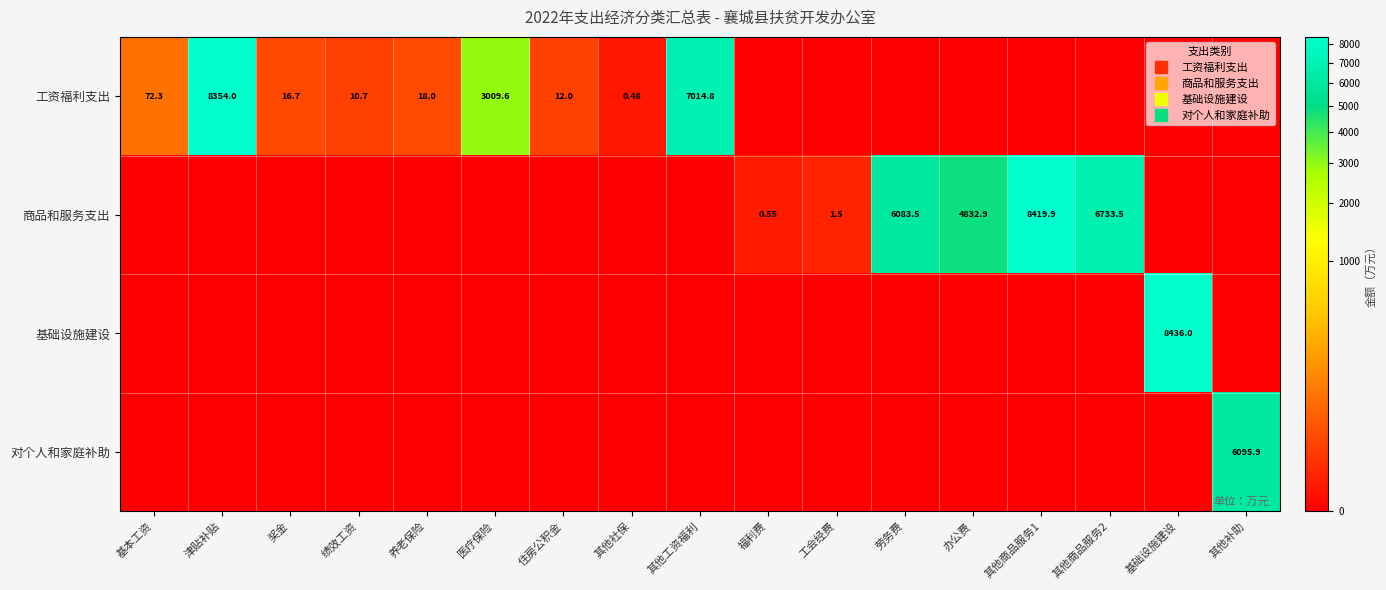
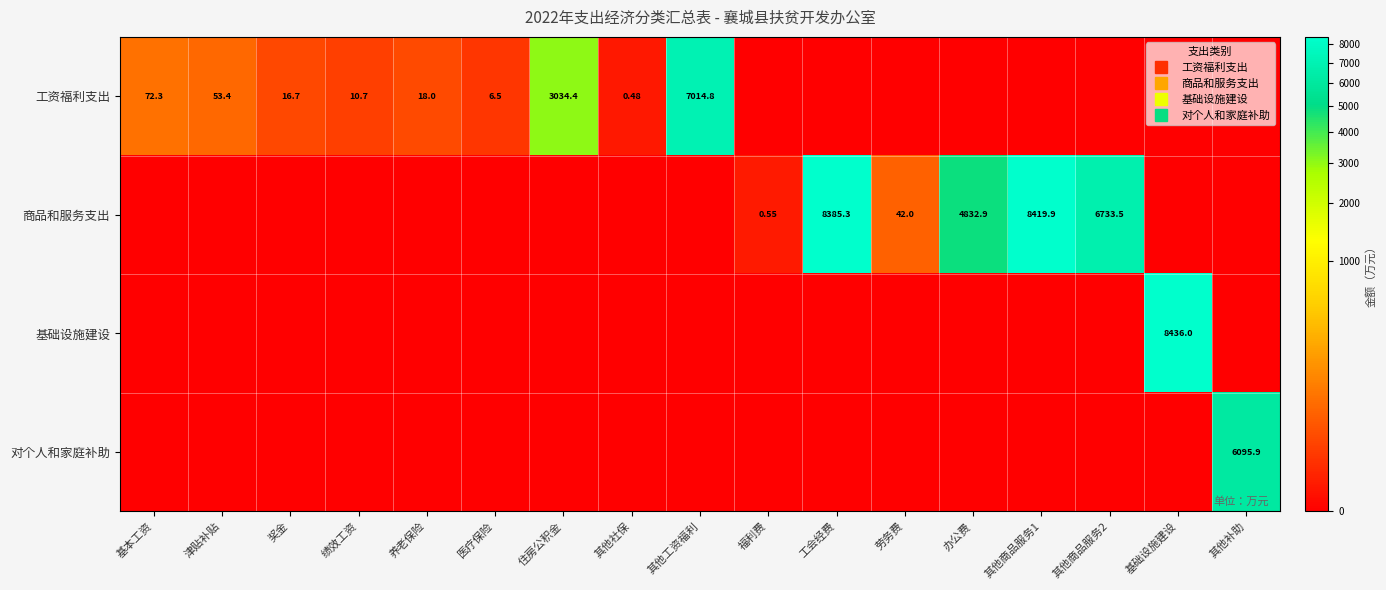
  {
    "工资福利支出": {
      "基本工资": 72.3,
-     "津贴补贴": 8354.0,
+     "津贴补贴": 53.4,
      "奖金": 16.7,
      "绩效工资": 10.7,
      "养老保险": 18.0,
-     "医疗保险": 3009.6,
-     "住房公积金": 12.0,
+     "医疗保险": 6.5,
+     "住房公积金": 3034.4,
      "其他社保": 0.48,
      "其他工资福利": 7014.8
    },
    "商品和服务支出": {
      "福利费": 0.55,
-     "工会经费": 1.5,
-     "劳务费": 6083.5,
+     "工会经费": 8385.3,
+     "劳务费": 42.0,
      "办公费": 4832.9,
      "其他商品服务1": 8419.9,
      "其他商品服务2": 6733.5
    },
    "基础设施建设": {
      "基础设施建设": 8436.0
    }
  }
